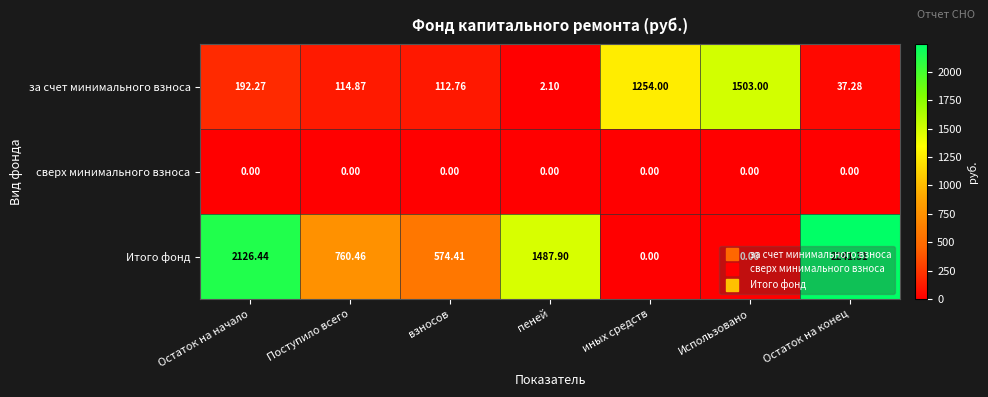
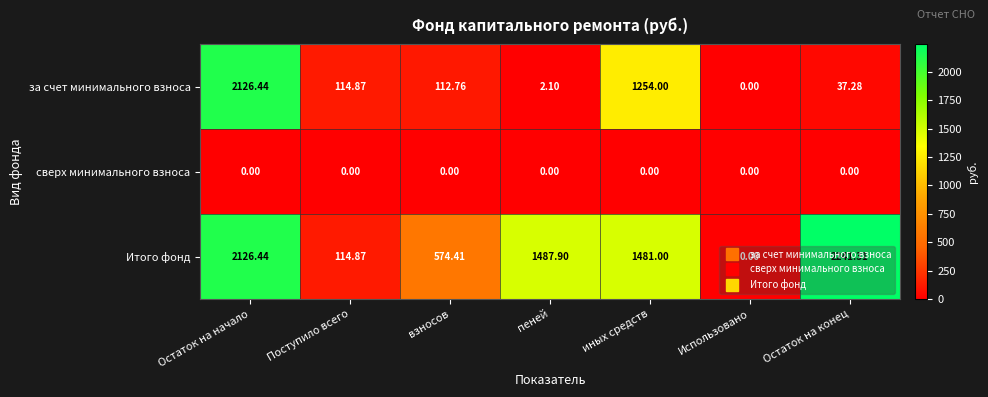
  {
    "за счет минимального взноса": {
-     "Остаток на начало": 192.27,
+     "Остаток на начало": 2126.44,
      "Поступило всего": 114.87,
      "взносов": 112.76,
      "пеней": 2.10,
      "иных средств": 1254.00,
-     "Использовано": 1503.00,
+     "Использовано": 0.00,
      "Остаток на конец": 37.28
    },
    "сверх минимального взноса": {
      "Остаток на начало": 0.00,
      "Поступило всего": 0.00,
      "взносов": 0.00,
      "пеней": 0.00,
      "иных средств": 0.00,
      "Использовано": 0.00,
      "Остаток на конец": 0.00
    },
    "Итого фонд": {
      "Остаток на начало": 2126.44,
-     "Поступило всего": 760.46,
+     "Поступило всего": 114.87,
      "взносов": 574.41,
      "пеней": 1487.90,
-     "иных средств": 0.00
+     "иных средств": 1481.00
    }
  }
